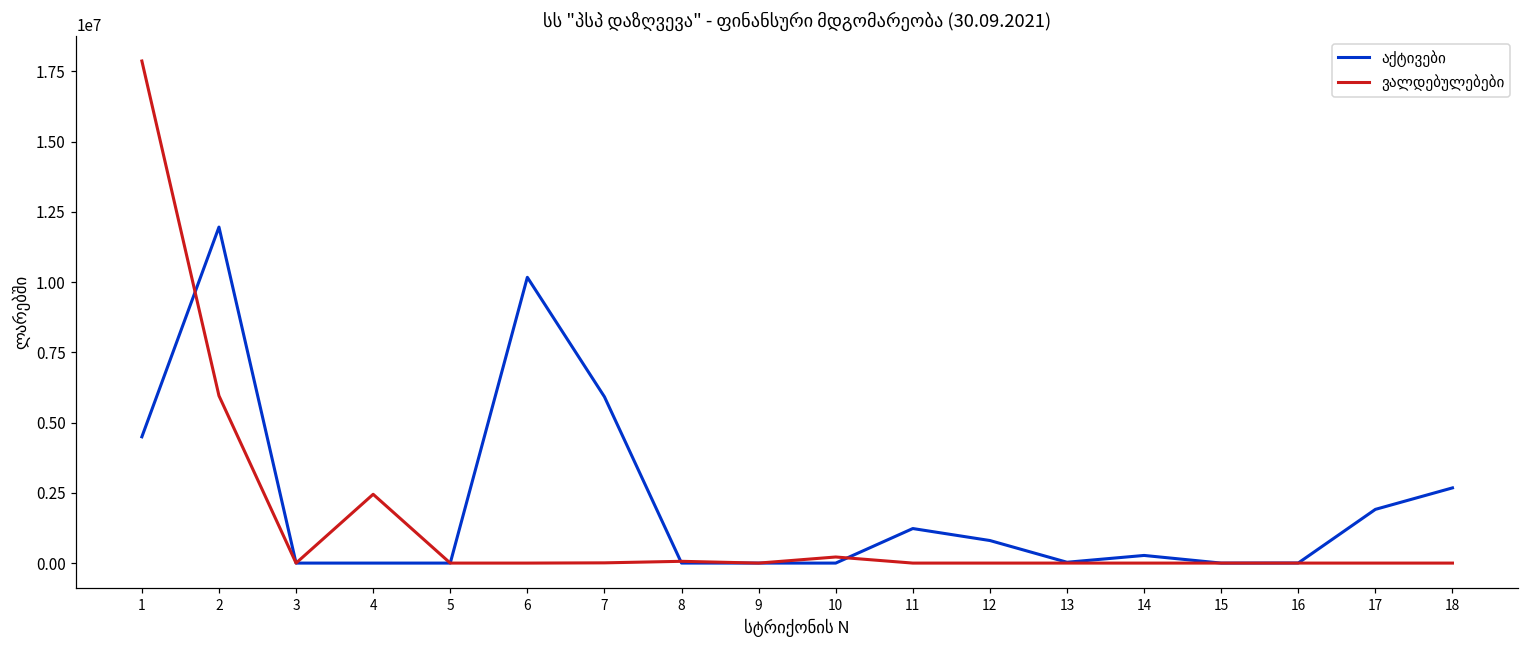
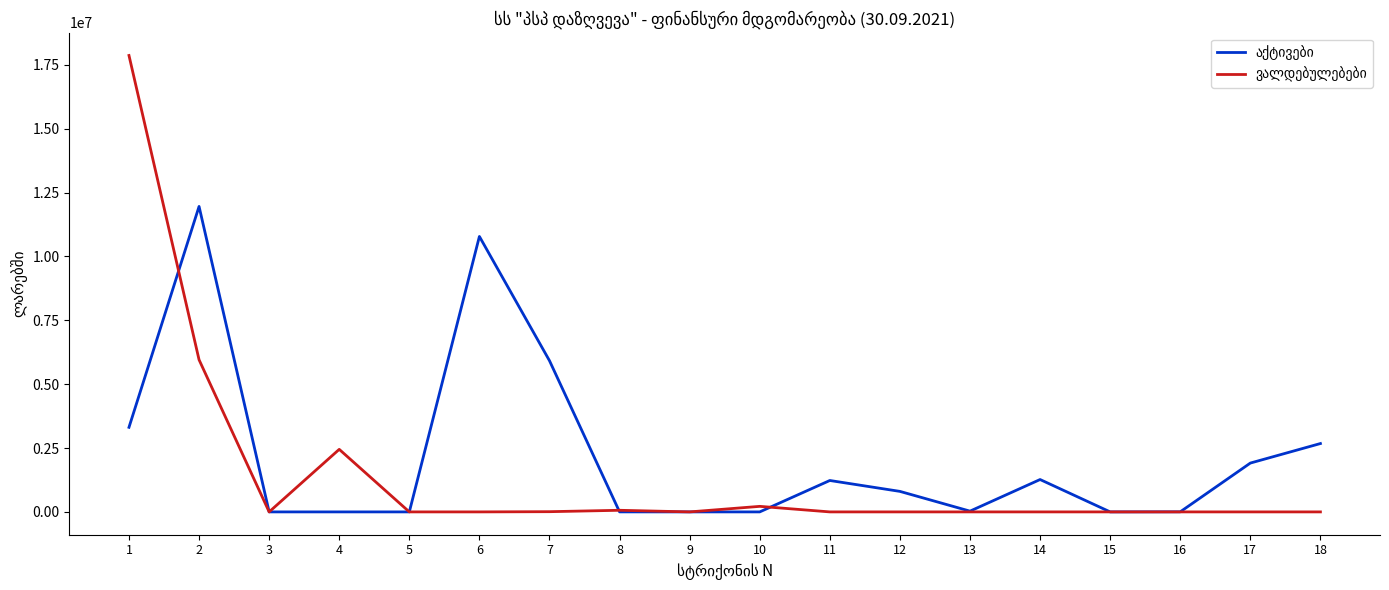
  {
    "აქტივები": {
-     "1": 4500000,
+     "1": 3300000,
      "2": 12000000,
      "4": 0,
-     "6": 10200000,
+     "6": 10800000,
      "7": 5900000,
      "10": 0,
      "11": 1200000,
      "12": 800000,
-     "14": 300000,
+     "14": 1300000,
      "17": 1900000,
      "18": 2700000
    },
    "ვალდებულებები": {
      "1": 17900000,
      "2": 6000000,
      "4": 2400000,
      "6": 0,
      "7": 0,
      "10": 200000,
      "11": 0,
      "12": 0,
      "14": 0,
      "17": 0,
      "18": 0
    }
  }
